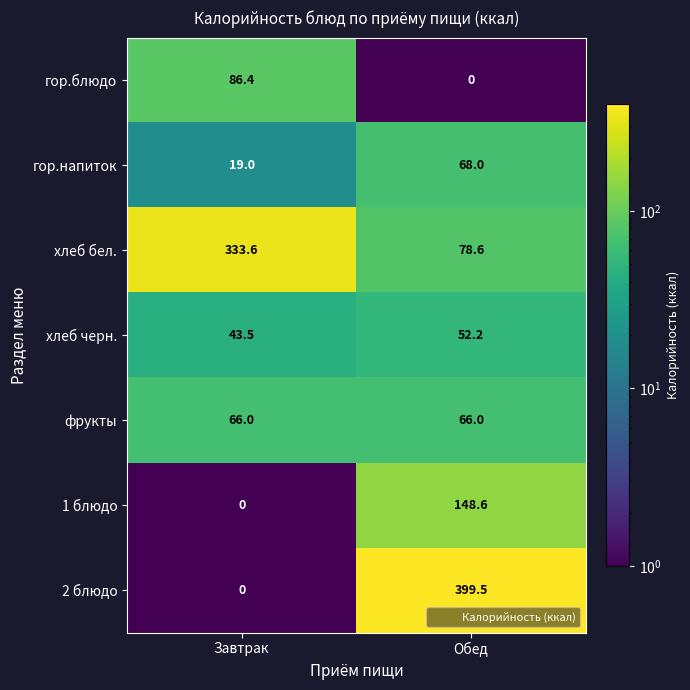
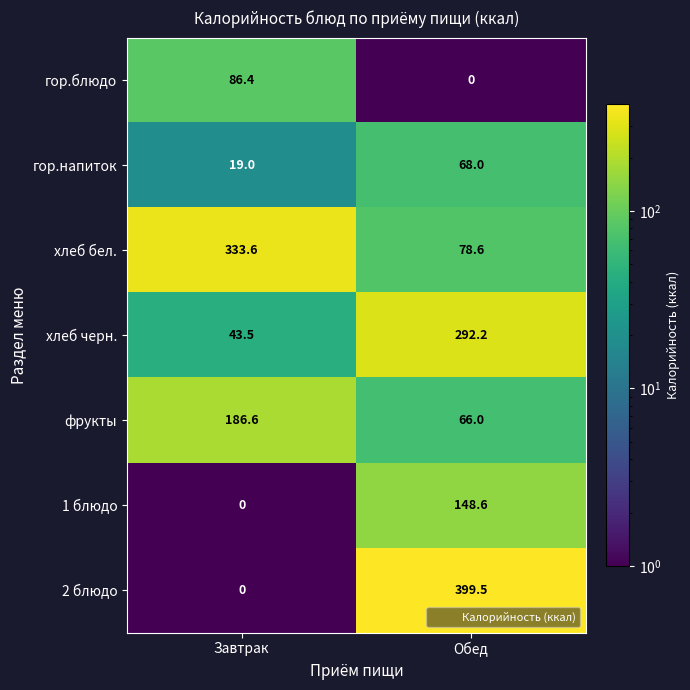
  {
    "гор.блюдо": {
      "Завтрак": 86.4,
      "Обед": 0
    },
    "гор.напиток": {
      "Завтрак": 19.0,
      "Обед": 68.0
    },
    "хлеб бел.": {
      "Завтрак": 333.6,
      "Обед": 78.6
    },
    "хлеб черн.": {
      "Завтрак": 43.5,
-     "Обед": 52.2
+     "Обед": 292.2
    },
    "фрукты": {
-     "Завтрак": 66.0,
+     "Завтрак": 186.6,
      "Обед": 66.0
    },
    "1 блюдо": {
      "Завтрак": 0,
      "Обед": 148.6
    },
    "2 блюдо": {
      "Завтрак": 0,
      "Обед": 399.5
    }
  }
